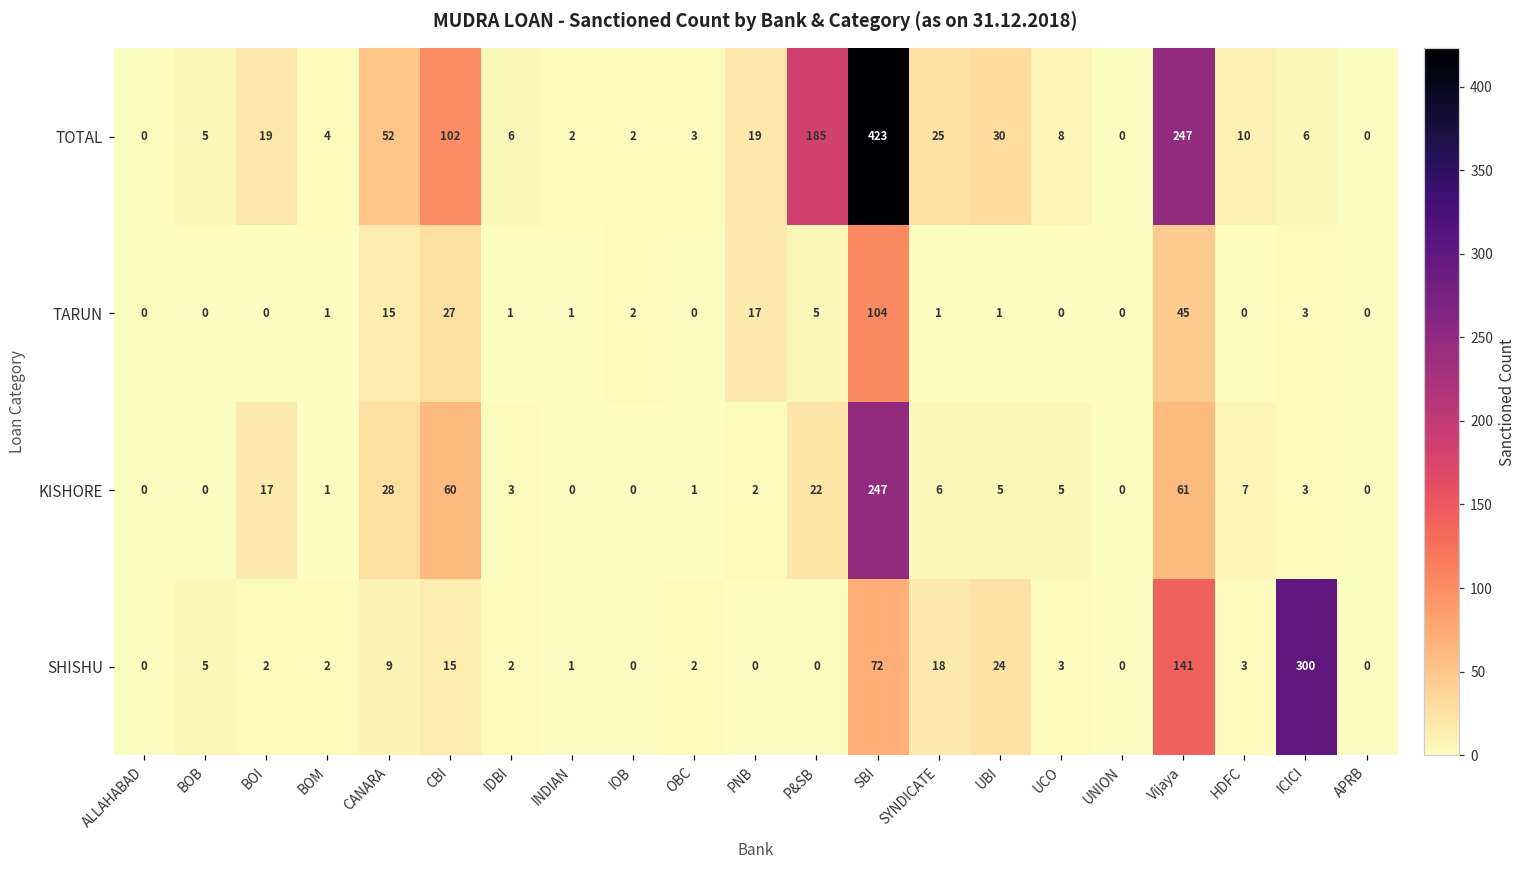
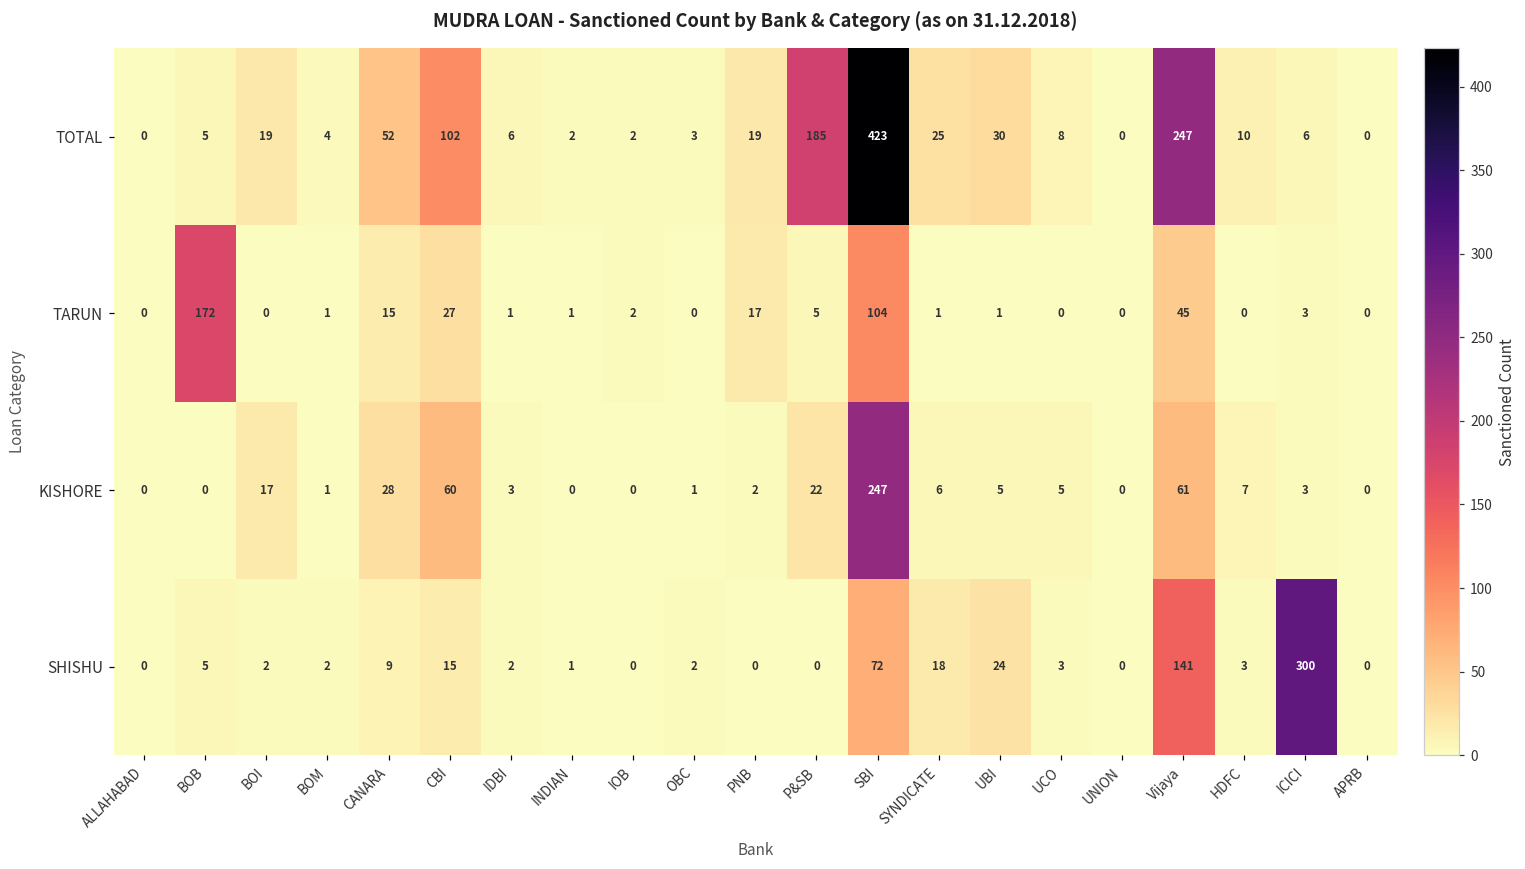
  {
    "TOTAL": {
      "ALLAHABAD": 0,
      "BOB": 5,
      "BOI": 19,
      "BOM": 4,
      "CANARA": 52,
      "CBI": 102,
      "IDBI": 6,
      "INDIAN": 2,
      "IOB": 2,
      "OBC": 3,
      "PNB": 19,
      "P&SB": 185,
      "SBI": 423,
      "SYNDICATE": 25,
      "UBI": 30,
      "UCO": 8,
      "UNION": 0,
      "Vijaya": 247,
      "HDFC": 10,
      "ICICI": 6,
      "APRB": 0
    },
    "TARUN": {
      "ALLAHABAD": 0,
-     "BOB": 0,
+     "BOB": 172,
      "BOI": 0,
      "BOM": 1,
      "CANARA": 15,
      "CBI": 27,
      "IDBI": 1,
      "INDIAN": 1,
      "IOB": 2,
      "OBC": 0,
      "PNB": 17,
      "P&SB": 5,
      "SBI": 104,
      "SYNDICATE": 1,
      "UBI": 1,
      "UCO": 0,
      "UNION": 0,
      "Vijaya": 45,
      "HDFC": 0,
      "ICICI": 3,
      "APRB": 0
    },
    "KISHORE": {
      "ALLAHABAD": 0,
      "BOB": 0,
      "BOI": 17,
      "BOM": 1,
      "CANARA": 28,
      "CBI": 60,
      "IDBI": 3,
      "INDIAN": 0,
      "IOB": 0,
      "OBC": 1,
      "PNB": 2,
      "P&SB": 22,
      "SBI": 247,
      "SYNDICATE": 6,
      "UBI": 5,
      "UCO": 5,
      "UNION": 0,
      "Vijaya": 61,
      "HDFC": 7,
      "ICICI": 3,
      "APRB": 0
    },
    "SHISHU": {
      "ALLAHABAD": 0,
      "BOB": 5,
      "BOI": 2,
      "BOM": 2,
      "CANARA": 9,
      "CBI": 15,
      "IDBI": 2,
      "INDIAN": 1,
      "IOB": 0,
      "OBC": 2,
      "PNB": 0,
      "P&SB": 0,
      "SBI": 72,
      "SYNDICATE": 18,
      "UBI": 24,
      "UCO": 3,
      "UNION": 0,
      "Vijaya": 141,
      "HDFC": 3,
      "ICICI": 300,
      "APRB": 0
    }
  }
